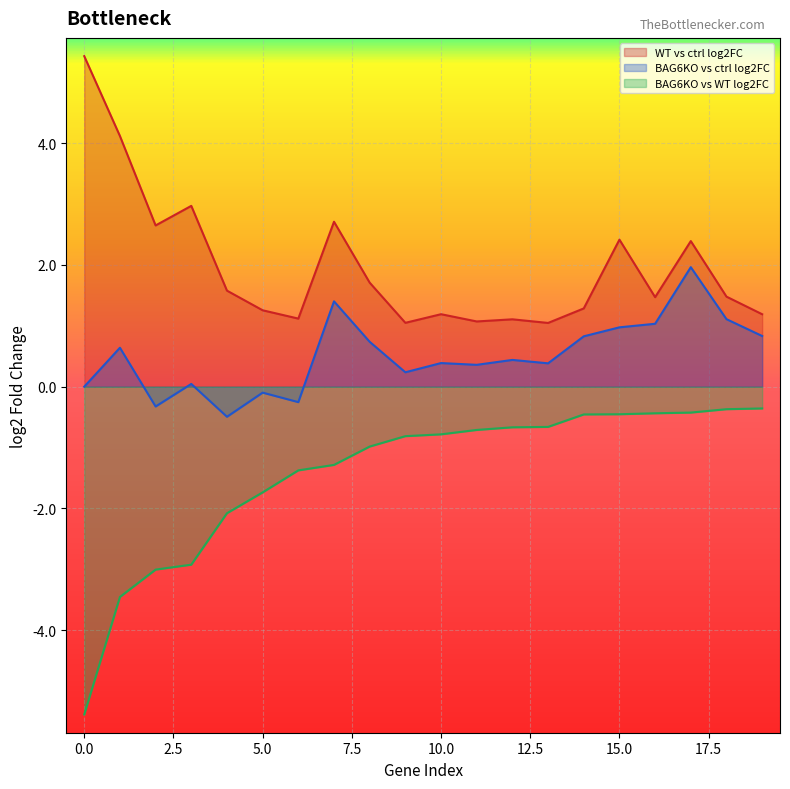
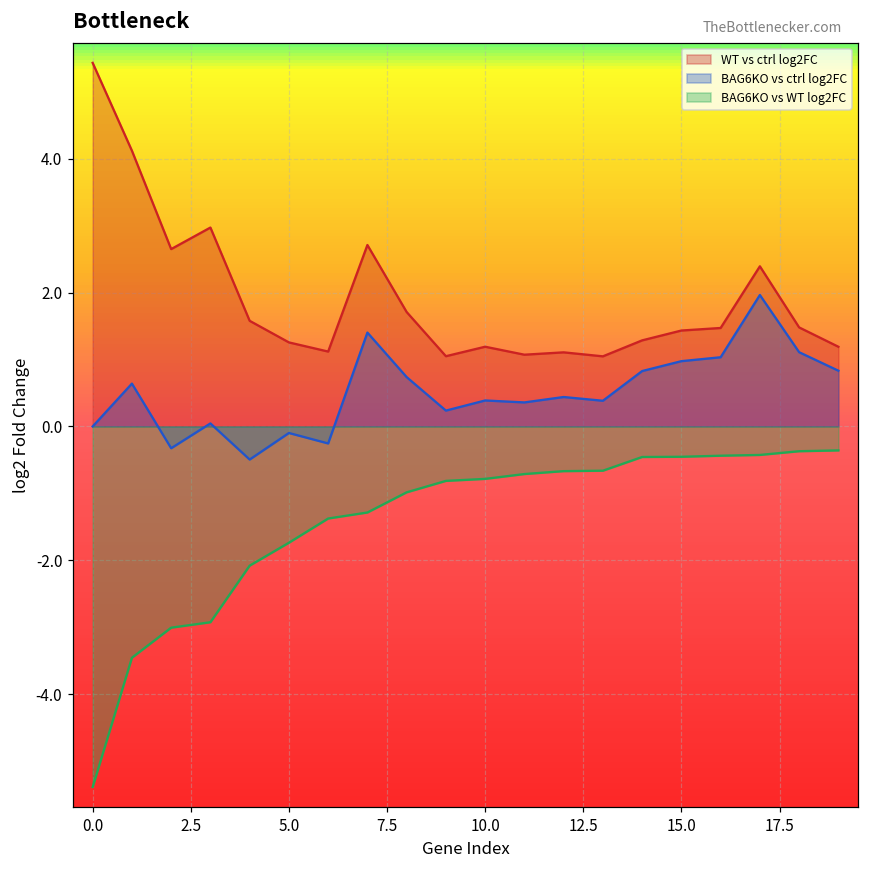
  {
    "WT vs ctrl log2FC": {
      "0.0": 5.4,
      "5.0": 1.3,
      "10.0": 1.2,
-     "15.0": 2.4
+     "15.0": 1.4
    }
  }
